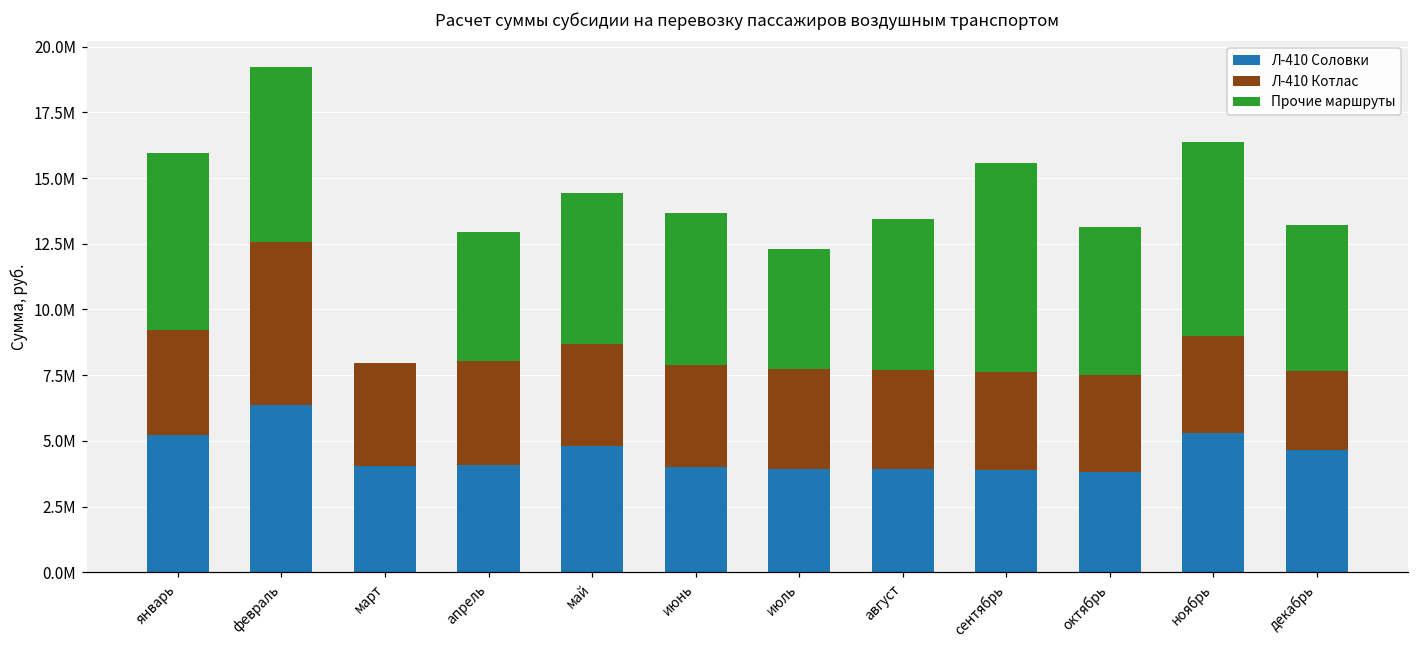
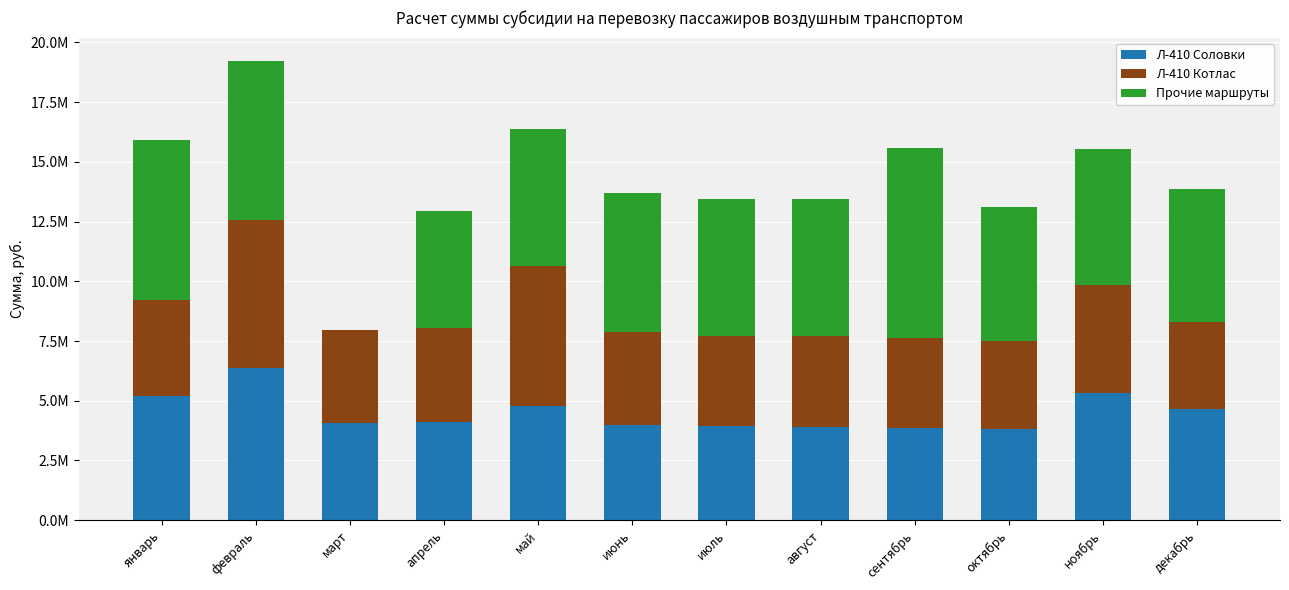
  {
    "Л-410 Соловки": {
      "январь": 5200000,
      "февраль": 6400000,
      "март": 4000000,
      "апрель": 4100000,
      "май": 4800000,
      "июнь": 4000000,
      "июль": 3900000,
      "август": 3900000,
      "сентябрь": 3900000,
      "октябрь": 3800000,
      "ноябрь": 5300000,
      "декабрь": 4600000
    },
    "Л-410 Котлас": {
      "январь": 4000000,
      "февраль": 6200000,
      "март": 3900000,
      "апрель": 3900000,
-     "май": 3900000,
+     "май": 5800000,
      "июнь": 3900000,
      "июль": 3800000,
      "август": 3800000,
      "сентябрь": 3800000,
      "октябрь": 3700000,
-     "ноябрь": 3700000,
-     "декабрь": 3000000
+     "ноябрь": 4600000,
+     "декабрь": 3600000
    },
    "Прочие маршруты": {
      "январь": 6700000,
      "февраль": 6700000,
      "март": 0,
      "апрель": 4900000,
      "май": 5800000,
      "июнь": 5800000,
-     "июль": 4600000,
+     "июль": 5700000,
      "август": 5700000,
      "сентябрь": 7900000,
      "октябрь": 5600000,
-     "ноябрь": 7400000,
+     "ноябрь": 5700000,
      "декабрь": 5600000
    }
  }
